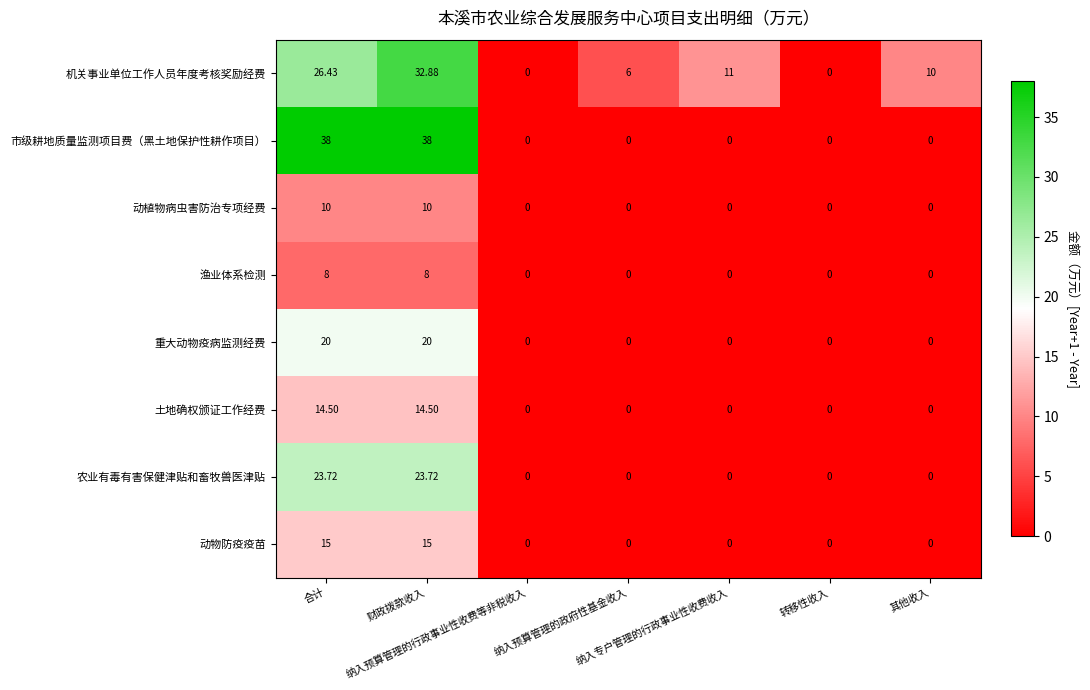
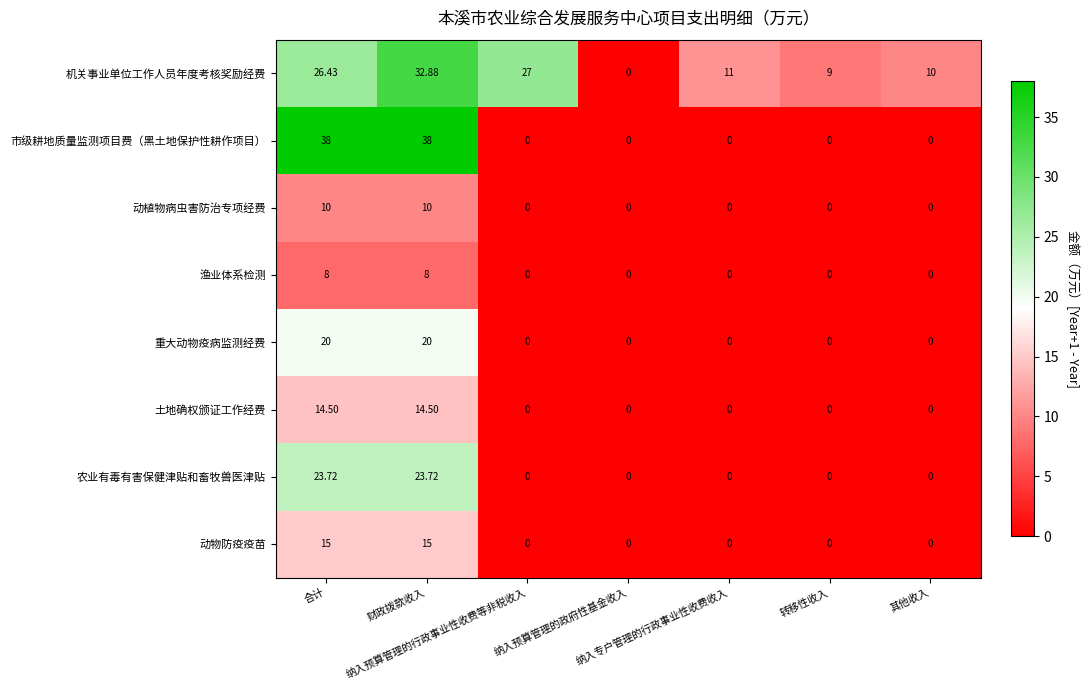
  {
    "机关事业单位工作人员年度考核奖励经费": {
      "合计": 26.43,
      "财政拨款收入": 32.88,
-     "纳入预算管理的行政事业性收费等非税收入": 0,
-     "纳入预算管理的政府性基金收入": 6,
+     "纳入预算管理的行政事业性收费等非税收入": 27,
+     "纳入预算管理的政府性基金收入": 0,
      "纳入专户管理的行政事业性收费收入": 11,
-     "转移性收入": 0,
+     "转移性收入": 9,
      "其他收入": 10
    },
    "市级耕地质量监测项目费（黑土地保护性耕作项目）": {
      "合计": 38,
      "财政拨款收入": 38,
      "纳入预算管理的行政事业性收费等非税收入": 0,
      "纳入预算管理的政府性基金收入": 0,
      "纳入专户管理的行政事业性收费收入": 0,
      "转移性收入": 0,
      "其他收入": 0
    },
    "动植物病虫害防治专项经费": {
      "合计": 10,
      "财政拨款收入": 10,
      "纳入预算管理的行政事业性收费等非税收入": 0,
      "纳入预算管理的政府性基金收入": 0,
      "纳入专户管理的行政事业性收费收入": 0,
      "转移性收入": 0,
      "其他收入": 0
    },
    "渔业体系检测": {
      "合计": 8,
      "财政拨款收入": 8,
      "纳入预算管理的行政事业性收费等非税收入": 0,
      "纳入预算管理的政府性基金收入": 0,
      "纳入专户管理的行政事业性收费收入": 0,
      "转移性收入": 0,
      "其他收入": 0
    },
    "重大动物疫病监测经费": {
      "合计": 20,
      "财政拨款收入": 20,
      "纳入预算管理的行政事业性收费等非税收入": 0,
      "纳入预算管理的政府性基金收入": 0,
      "纳入专户管理的行政事业性收费收入": 0,
      "转移性收入": 0,
      "其他收入": 0
    },
    "土地确权颁证工作经费": {
      "合计": 14.50,
      "财政拨款收入": 14.50,
      "纳入预算管理的行政事业性收费等非税收入": 0,
      "纳入预算管理的政府性基金收入": 0,
      "纳入专户管理的行政事业性收费收入": 0,
      "转移性收入": 0,
      "其他收入": 0
    },
    "农业有毒有害保健津贴和畜牧兽医津贴": {
      "合计": 23.72,
      "财政拨款收入": 23.72,
      "纳入预算管理的行政事业性收费等非税收入": 0,
      "纳入预算管理的政府性基金收入": 0,
      "纳入专户管理的行政事业性收费收入": 0,
      "转移性收入": 0,
      "其他收入": 0
    },
    "动物防疫疫苗": {
      "合计": 15,
      "财政拨款收入": 15,
      "纳入预算管理的行政事业性收费等非税收入": 0,
      "纳入预算管理的政府性基金收入": 0,
      "纳入专户管理的行政事业性收费收入": 0,
      "转移性收入": 0,
      "其他收入": 0
    }
  }
